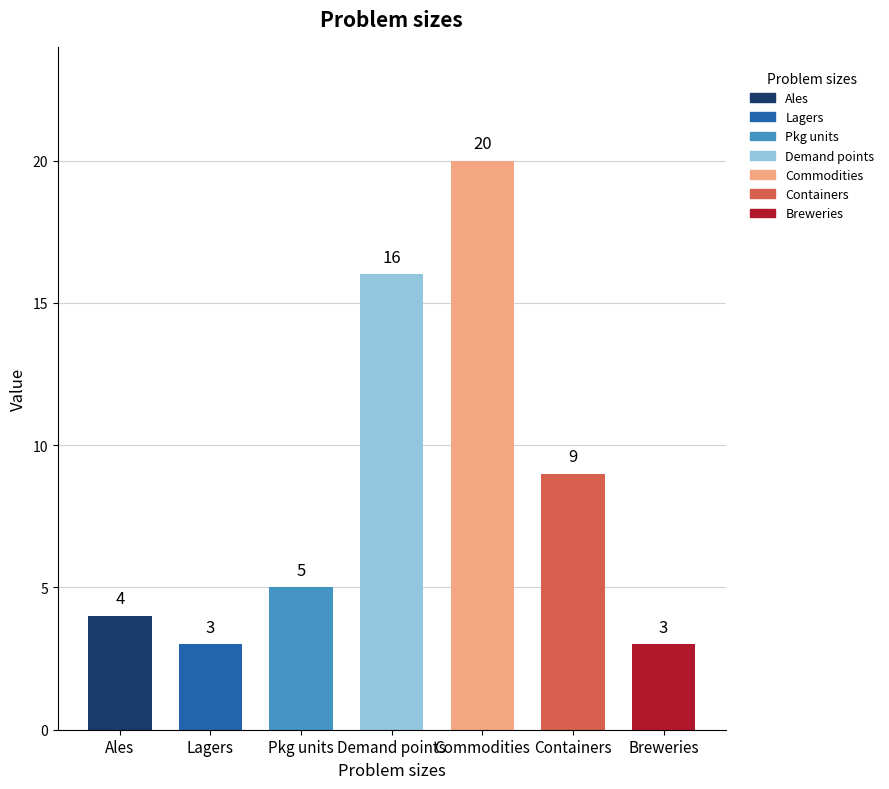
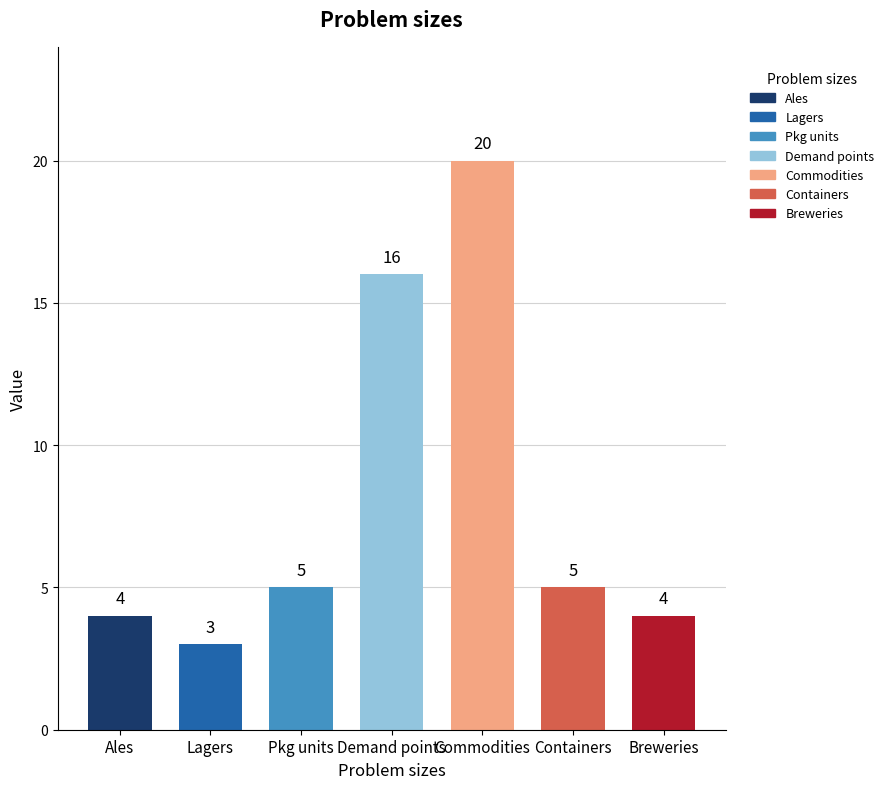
  {
    "Ales": 4,
    "Lagers": 3,
    "Pkg units": 5,
    "Demand points": 16,
    "Commodities": 20,
-   "Containers": 9,
-   "Breweries": 3
+   "Containers": 5,
+   "Breweries": 4
  }
